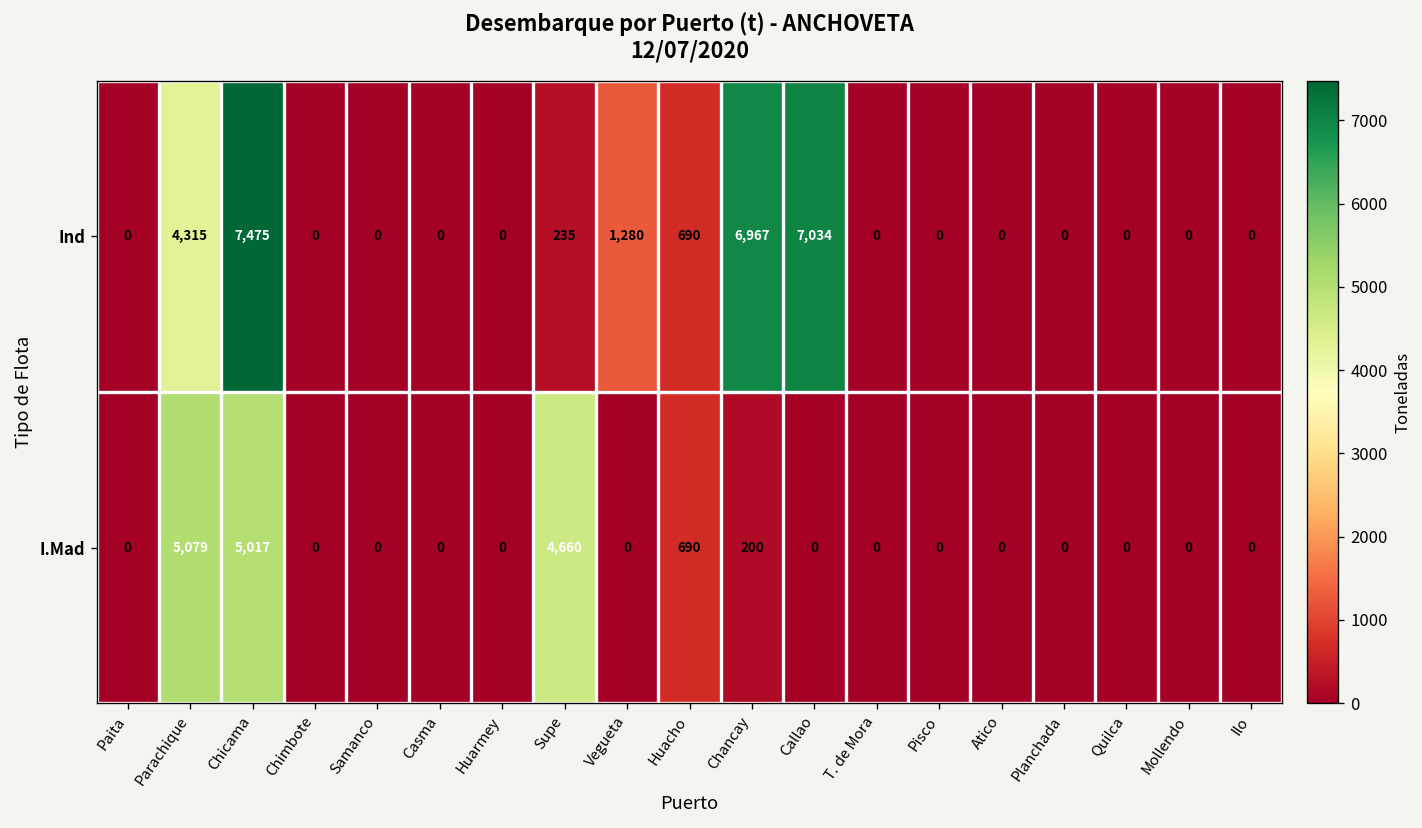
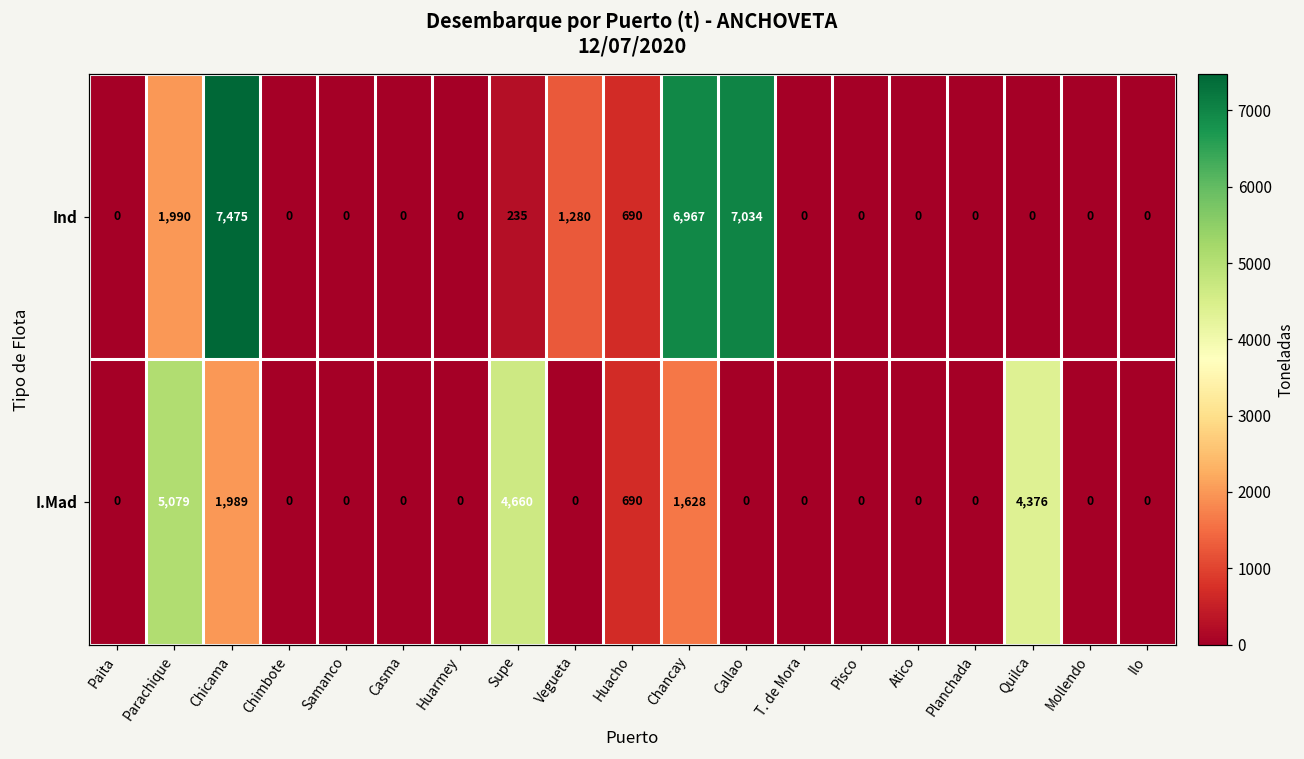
  {
    "Ind": {
      "Paita": "0",
-     "Parachique": "4,315",
+     "Parachique": "1,990",
      "Chicama": "7,475",
      "Chimbote": "0",
      "Samanco": "0",
      "Casma": "0",
      "Huarmey": "0",
      "Supe": "235",
      "Vegueta": "1,280",
      "Huacho": "690",
      "Chancay": "6,967",
      "Callao": "7,034",
      "T. de Mora": "0",
      "Pisco": "0",
      "Atico": "0",
      "Planchada": "0",
      "Quilca": "0",
      "Mollendo": "0",
      "Ilo": "0"
    },
    "I.Mad": {
      "Paita": "0",
      "Parachique": "5,079",
-     "Chicama": "5,017",
+     "Chicama": "1,989",
      "Chimbote": "0",
      "Samanco": "0",
      "Casma": "0",
      "Huarmey": "0",
      "Supe": "4,660",
      "Vegueta": "0",
      "Huacho": "690",
-     "Chancay": "200",
+     "Chancay": "1,628",
      "Callao": "0",
      "T. de Mora": "0",
      "Pisco": "0",
      "Atico": "0",
      "Planchada": "0",
-     "Quilca": "0",
+     "Quilca": "4,376",
      "Mollendo": "0",
      "Ilo": "0"
    }
  }
